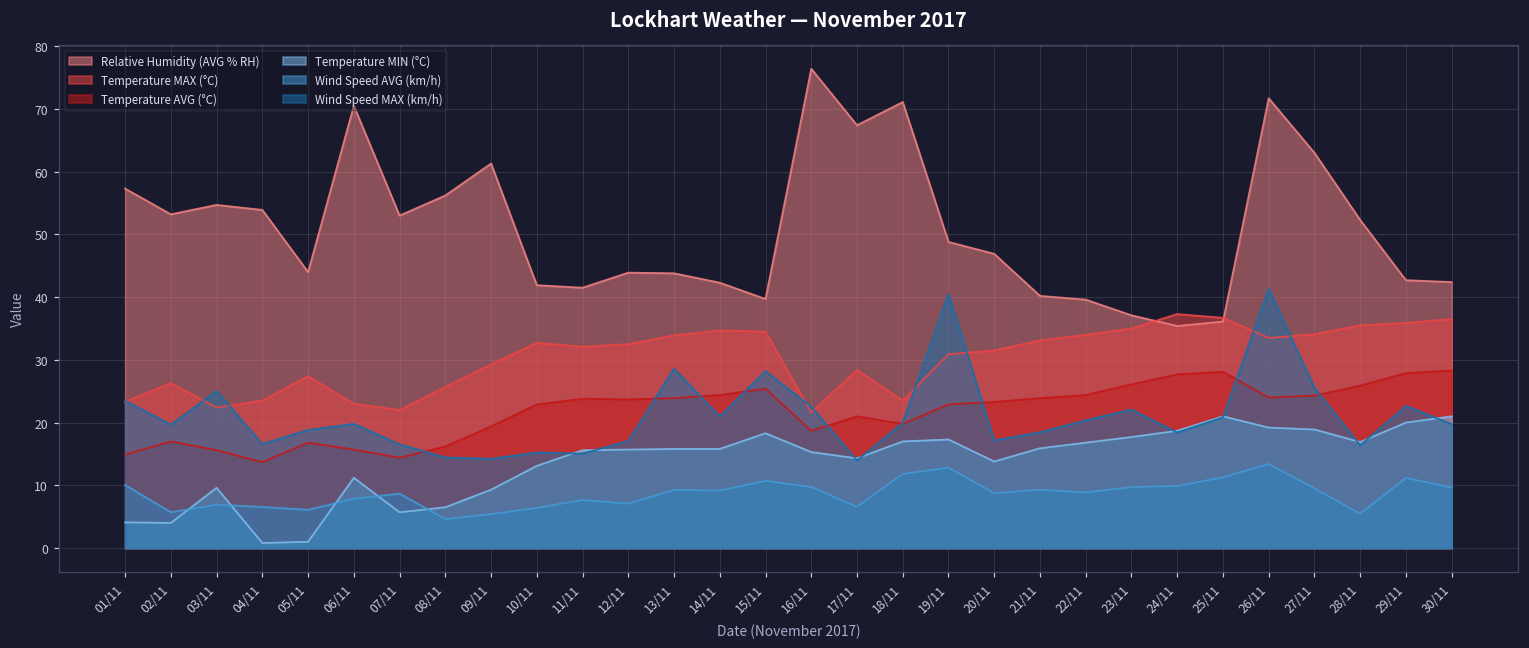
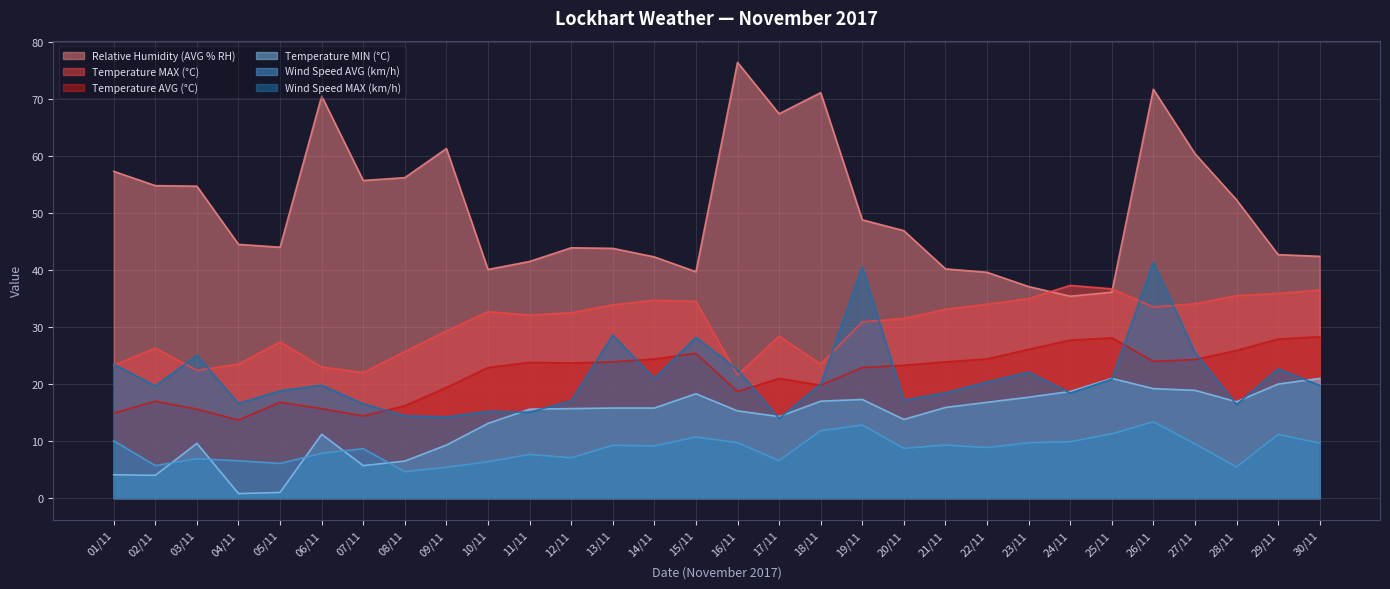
  {
    "Relative Humidity (AVG % RH)": {
      "01/11": 57,
-     "02/11": 53,
+     "02/11": 55,
      "03/11": 55,
-     "04/11": 54,
+     "04/11": 45,
      "05/11": 44,
-     "07/11": 53,
+     "07/11": 56,
      "08/11": 56,
      "09/11": 61,
-     "10/11": 42,
+     "10/11": 40,
      "11/11": 42,
      "12/11": 44,
      "13/11": 44,
      "14/11": 42,
      "15/11": 40,
      "16/11": 76,
      "17/11": 67,
      "18/11": 71,
      "19/11": 49,
      "20/11": 47,
      "21/11": 40,
      "22/11": 40,
      "23/11": 37,
      "24/11": 35,
      "25/11": 36,
      "26/11": 72,
-     "27/11": 63,
+     "27/11": 60,
      "28/11": 52,
      "29/11": 43,
      "30/11": 42
    },
    "Wind Speed MAX (km/h)": {
      "02/11": 20,
      "03/11": 25,
      "04/11": 17,
      "05/11": 19,
      "06/11": 20,
      "07/11": 17,
      "08/11": 14,
      "09/11": 14,
      "10/11": 15,
      "11/11": 15,
      "12/11": 17,
      "13/11": 29,
      "14/11": 21,
      "15/11": 28,
      "16/11": 23,
      "19/11": 41,
      "20/11": 17,
      "21/11": 18,
      "22/11": 20,
      "23/11": 22,
      "26/11": 41,
      "27/11": 26,
      "28/11": 16,
      "29/11": 23,
      "30/11": 20
    }
  }
